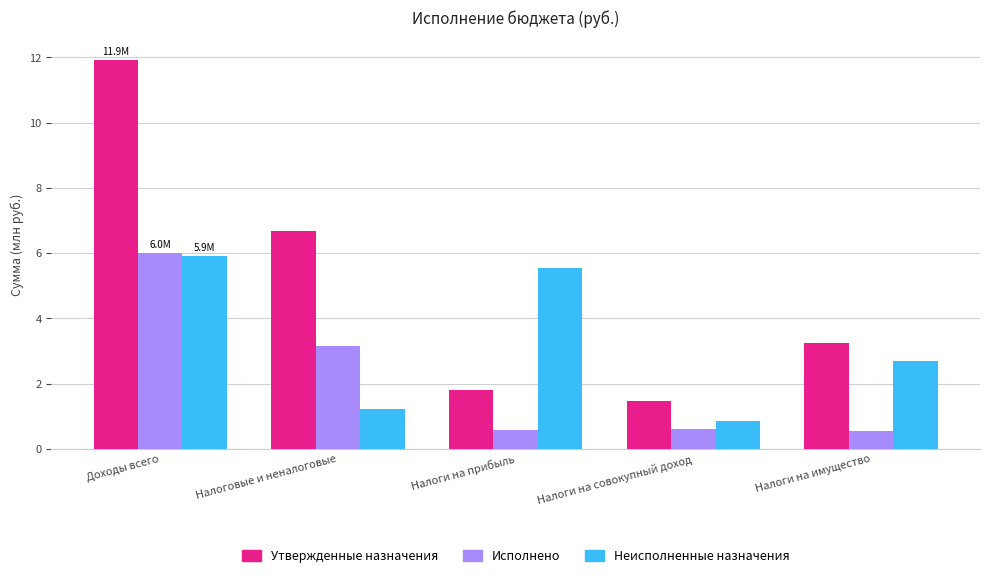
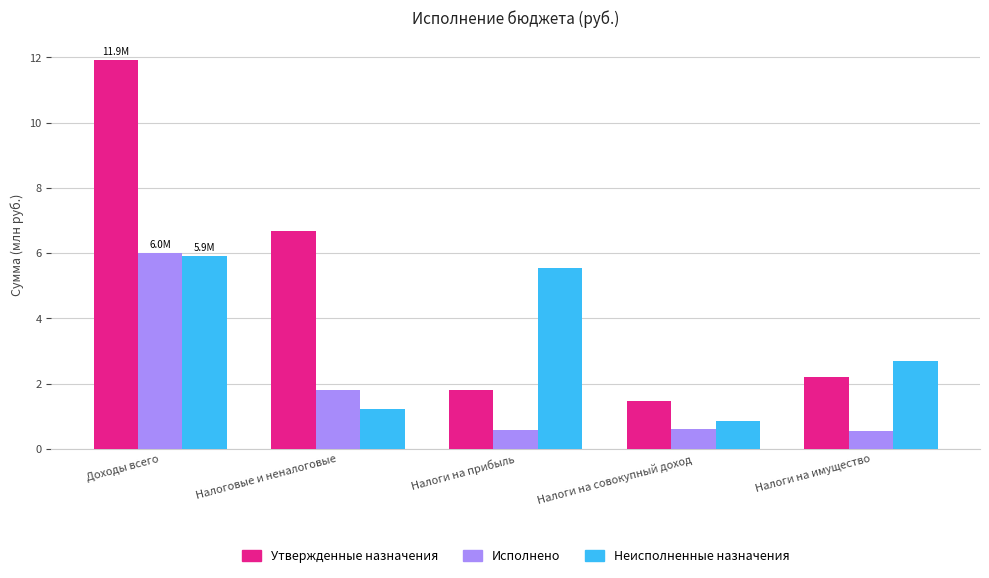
  {
    "Утвержденные назначения": {
      "Налоговые и неналоговые": "6.7",
      "Налоги на прибыль": "1.8",
      "Налоги на совокупный доход": "1.5",
-     "Налоги на имущество": "3.2"
+     "Налоги на имущество": "2.2"
    },
    "Исполнено": {
-     "Налоговые и неналоговые": "3.1",
+     "Налоговые и неналоговые": "1.8",
      "Налоги на прибыль": "0.6",
      "Налоги на совокупный доход": "0.6",
      "Налоги на имущество": "0.5"
    },
    "Неисполненные назначения": {
      "Доходы всего": "5.9M"
    }
  }
